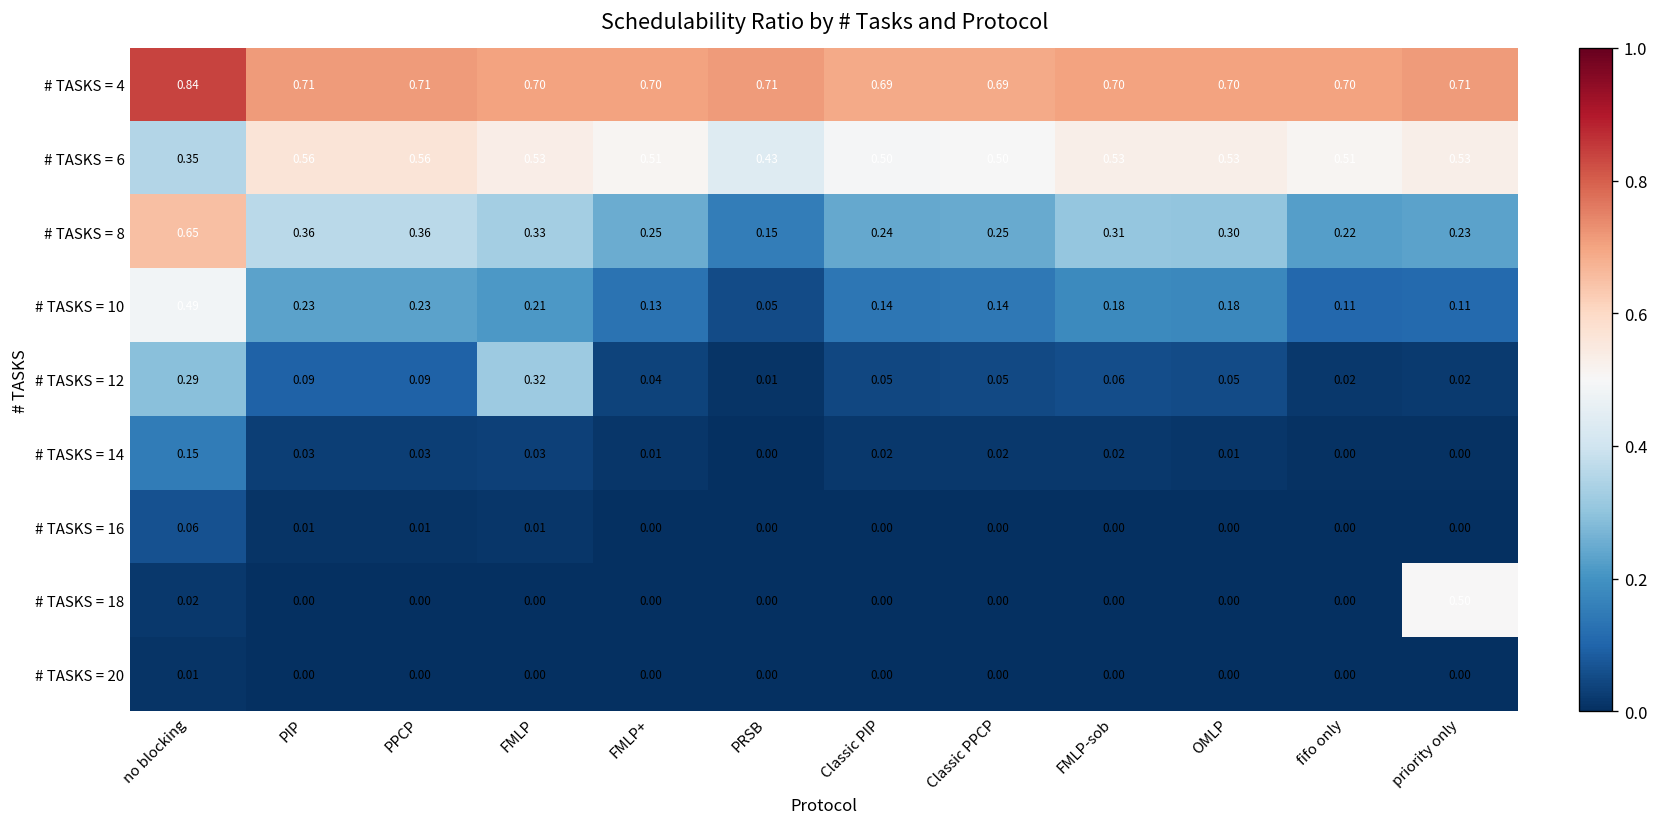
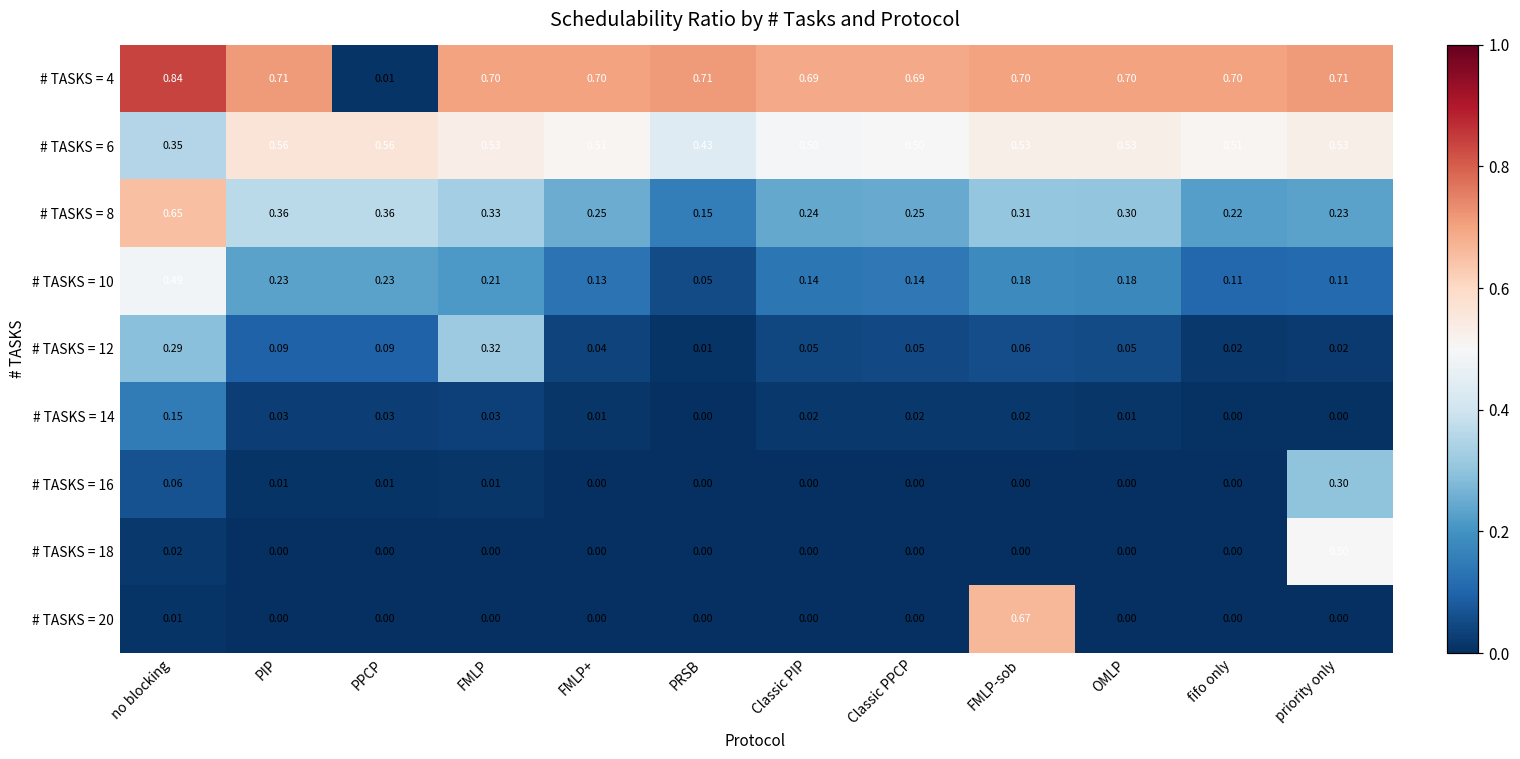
  {
    "# TASKS = 4": {
      "no blocking": 0.84,
      "PIP": 0.71,
-     "PPCP": 0.71,
+     "PPCP": 0.01,
      "FMLP": 0.70,
      "FMLP+": 0.70,
      "PRSB": 0.71,
      "Classic PIP": 0.69,
      "Classic PPCP": 0.69,
      "FMLP-sob": 0.70,
      "OMLP": 0.70,
      "fifo only": 0.70,
      "priority only": 0.71
    },
    "# TASKS = 6": {
      "no blocking": 0.35
    },
    "# TASKS = 8": {
      "no blocking": 0.65,
      "PIP": 0.36,
      "PPCP": 0.36,
      "FMLP": 0.33,
      "FMLP+": 0.25,
      "PRSB": 0.15,
      "Classic PIP": 0.24,
      "Classic PPCP": 0.25,
      "FMLP-sob": 0.31,
      "OMLP": 0.30,
      "fifo only": 0.22,
      "priority only": 0.23
    },
    "# TASKS = 10": {
      "PIP": 0.23,
      "PPCP": 0.23,
      "FMLP": 0.21,
      "FMLP+": 0.13,
      "PRSB": 0.05,
      "Classic PIP": 0.14,
      "Classic PPCP": 0.14,
      "FMLP-sob": 0.18,
      "OMLP": 0.18,
      "fifo only": 0.11,
      "priority only": 0.11
    },
    "# TASKS = 12": {
      "no blocking": 0.29,
      "PIP": 0.09,
      "PPCP": 0.09,
      "FMLP": 0.32,
      "FMLP+": 0.04,
      "PRSB": 0.01,
      "Classic PIP": 0.05,
      "Classic PPCP": 0.05,
      "FMLP-sob": 0.06,
      "OMLP": 0.05,
      "fifo only": 0.02,
      "priority only": 0.02
    },
    "# TASKS = 14": {
      "no blocking": 0.15,
      "PIP": 0.03,
      "PPCP": 0.03,
      "FMLP": 0.03,
      "FMLP+": 0.01,
      "PRSB": 0.00,
      "Classic PIP": 0.02,
      "Classic PPCP": 0.02,
      "FMLP-sob": 0.02,
      "OMLP": 0.01,
      "fifo only": 0.00,
      "priority only": 0.00
    },
    "# TASKS = 16": {
      "no blocking": 0.06,
      "PIP": 0.01,
      "PPCP": 0.01,
      "FMLP": 0.01,
      "FMLP+": 0.00,
      "PRSB": 0.00,
      "Classic PIP": 0.00,
      "Classic PPCP": 0.00,
      "FMLP-sob": 0.00,
      "OMLP": 0.00,
      "fifo only": 0.00,
-     "priority only": 0.00
+     "priority only": 0.30
    },
    "# TASKS = 18": {
      "no blocking": 0.02,
      "PIP": 0.00,
      "PPCP": 0.00,
      "FMLP": 0.00,
      "FMLP+": 0.00,
      "PRSB": 0.00,
      "Classic PIP": 0.00,
      "Classic PPCP": 0.00,
      "FMLP-sob": 0.00,
      "OMLP": 0.00,
      "fifo only": 0.00
    },
    "# TASKS = 20": {
      "no blocking": 0.01,
      "PIP": 0.00,
      "PPCP": 0.00,
      "FMLP": 0.00,
      "FMLP+": 0.00,
      "PRSB": 0.00,
      "Classic PIP": 0.00,
      "Classic PPCP": 0.00,
-     "FMLP-sob": 0.00,
+     "FMLP-sob": 0.67,
      "OMLP": 0.00,
      "fifo only": 0.00,
      "priority only": 0.00
    }
  }
